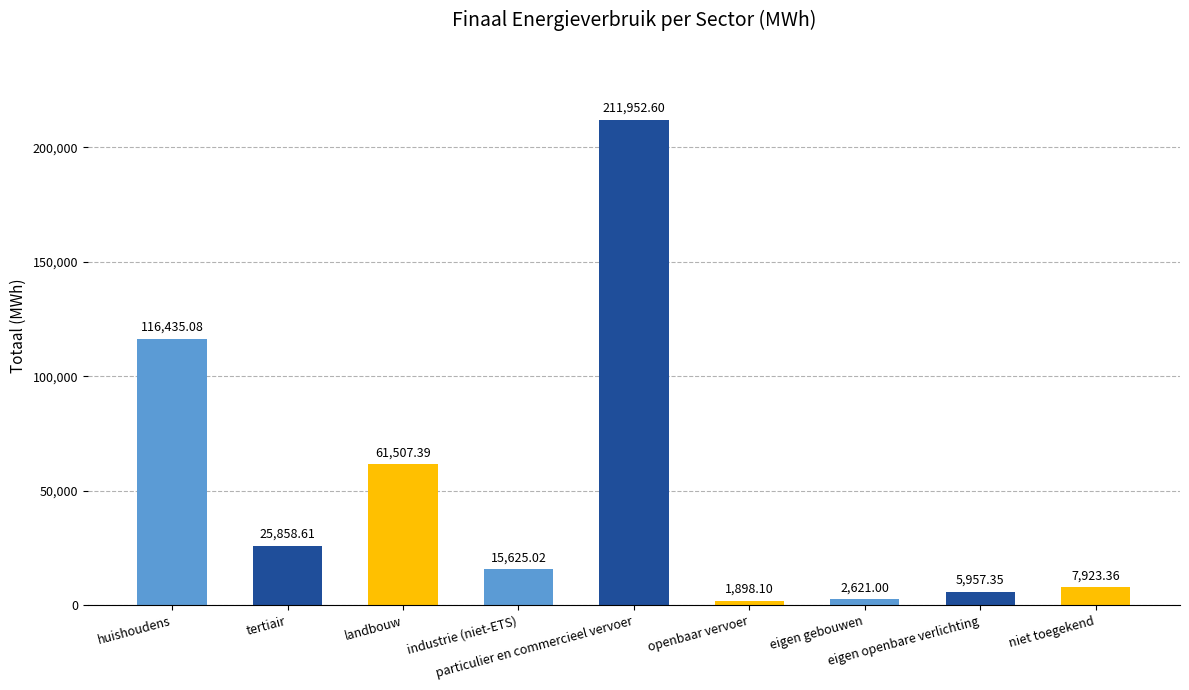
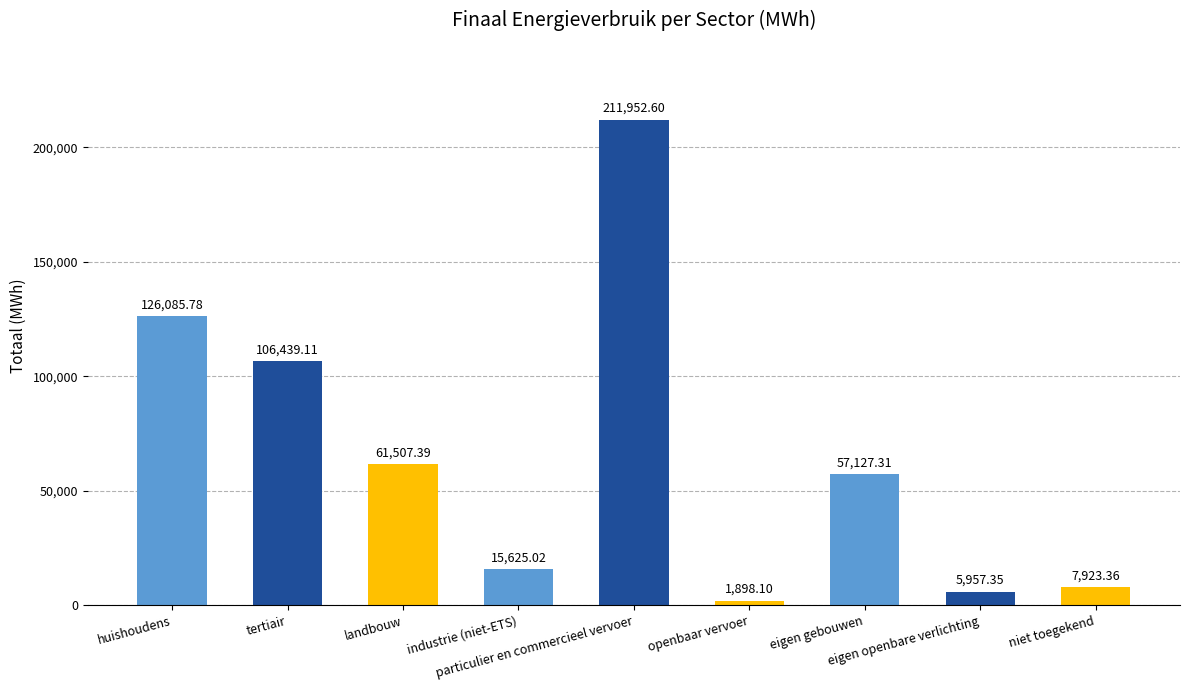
  {
-   "huishoudens": "116,435.08",
-   "tertiair": "25,858.61",
+   "huishoudens": "126,085.78",
+   "tertiair": "106,439.11",
    "landbouw": "61,507.39",
    "industrie (niet-ETS)": "15,625.02",
    "particulier en commercieel vervoer": "211,952.60",
    "openbaar vervoer": "1,898.10",
-   "eigen gebouwen": "2,621.00",
+   "eigen gebouwen": "57,127.31",
    "eigen openbare verlichting": "5,957.35",
    "niet toegekend": "7,923.36"
  }
